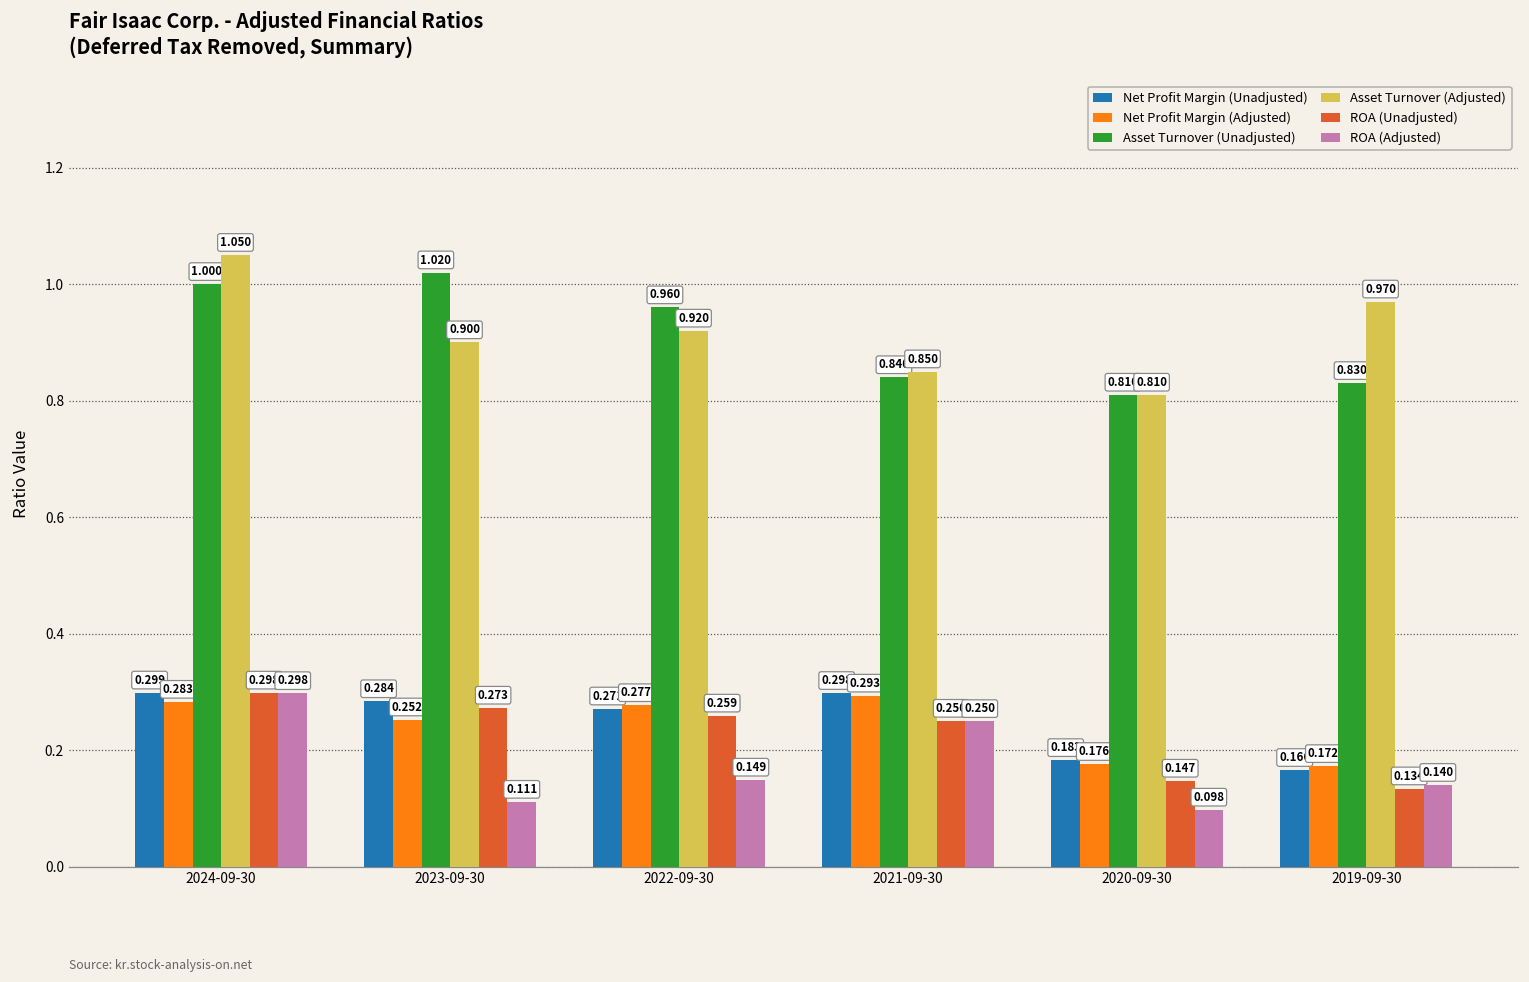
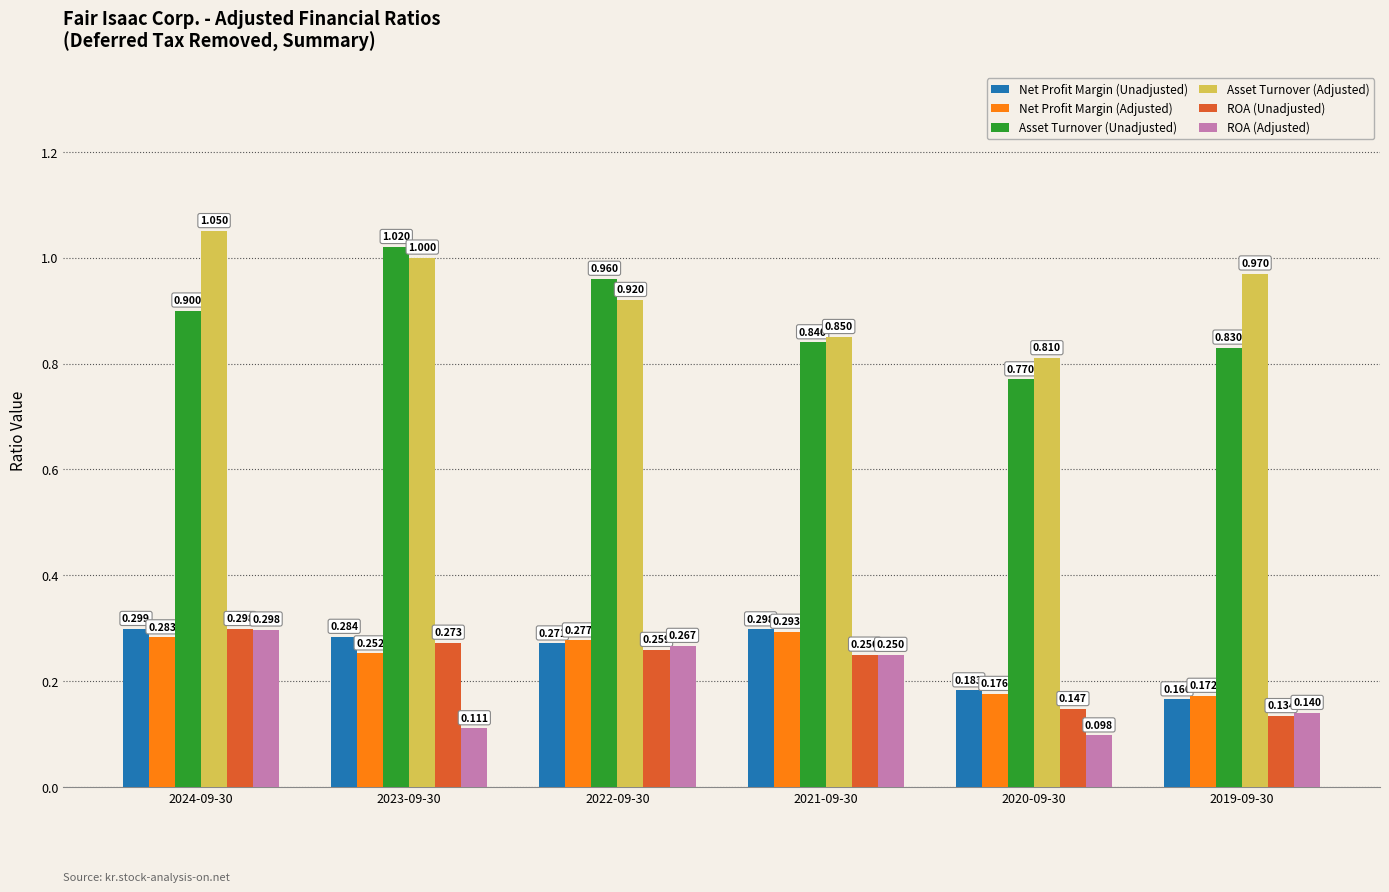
  {
    "Asset Turnover (Unadjusted)": {
-     "2024-09-30": 1.000,
-     "2020-09-30": 0.810
+     "2024-09-30": 0.900,
+     "2020-09-30": 0.770
    },
    "Asset Turnover (Adjusted)": {
-     "2023-09-30": 0.900
+     "2023-09-30": 1.000
    },
    "ROA (Adjusted)": {
-     "2022-09-30": 0.149
+     "2022-09-30": 0.267
    }
  }
